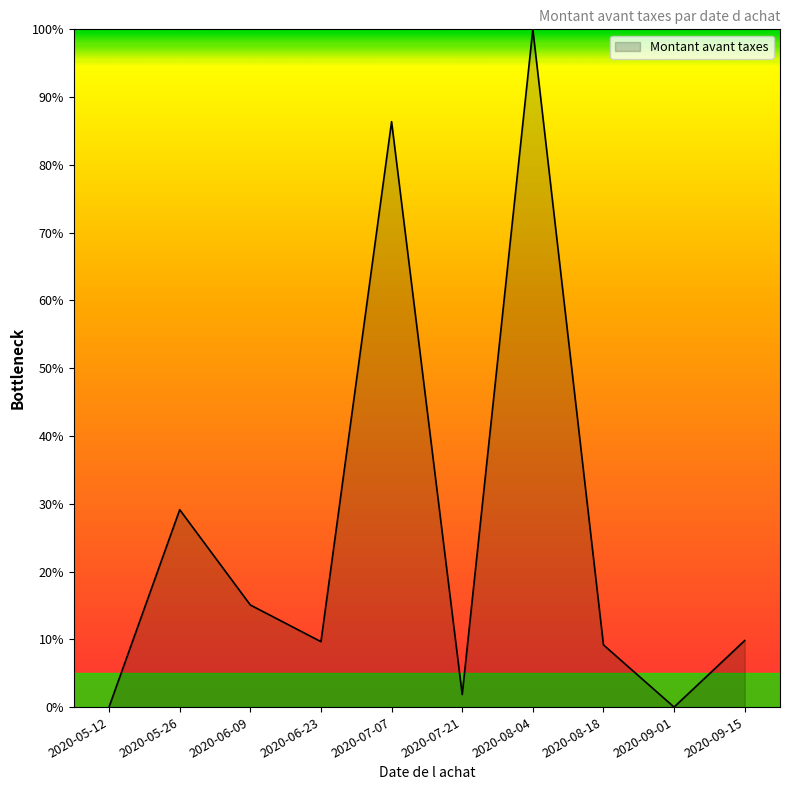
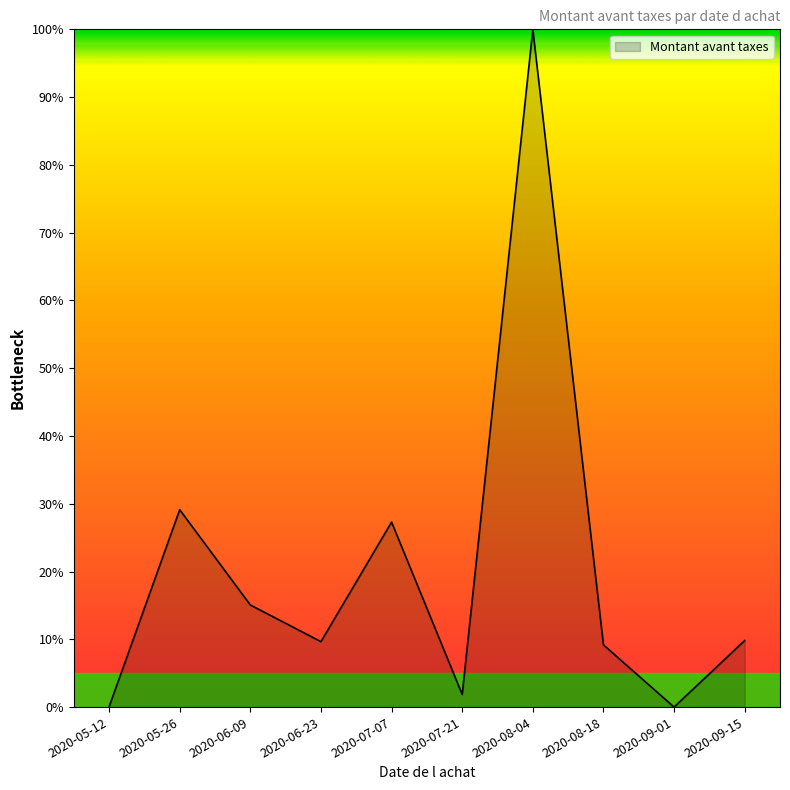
  {
    "2020-05-26": "29%",
    "2020-06-09": "15%",
    "2020-06-23": "10%",
-   "2020-07-07": "86%",
+   "2020-07-07": "27%",
    "2020-08-04": "100%",
    "2020-08-18": "9%",
    "2020-09-15": "10%"
  }
